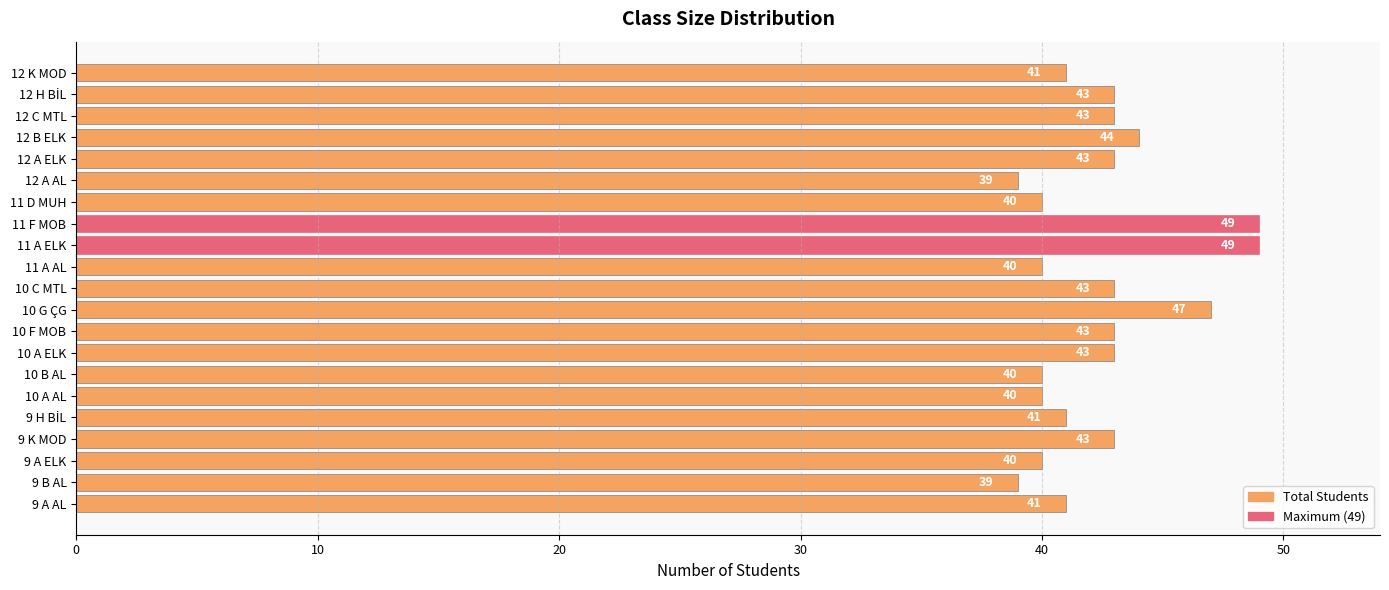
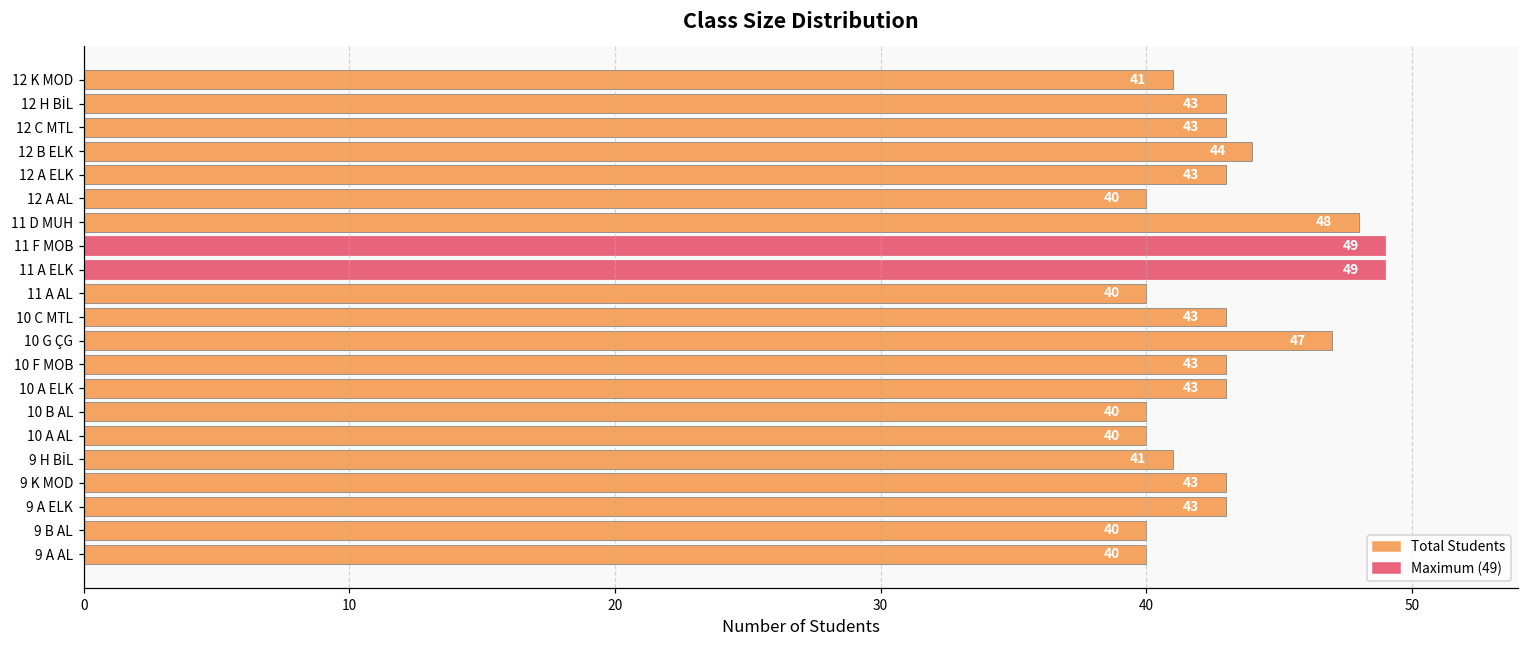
  {
    "12 K MOD": 41,
    "12 H BİL": 43,
    "12 C MTL": 43,
    "12 B ELK": 44,
    "12 A ELK": 43,
-   "12 A AL": 39,
-   "11 D MUH": 40,
+   "12 A AL": 40,
+   "11 D MUH": 48,
    "11 F MOB": 49,
    "11 A ELK": 49,
    "11 A AL": 40,
    "10 C MTL": 43,
    "10 G ÇG": 47,
    "10 F MOB": 43,
    "10 A ELK": 43,
    "10 B AL": 40,
    "10 A AL": 40,
    "9 H BİL": 41,
    "9 K MOD": 43,
-   "9 A ELK": 40,
-   "9 B AL": 39,
-   "9 A AL": 41
+   "9 A ELK": 43,
+   "9 B AL": 40,
+   "9 A AL": 40
  }
